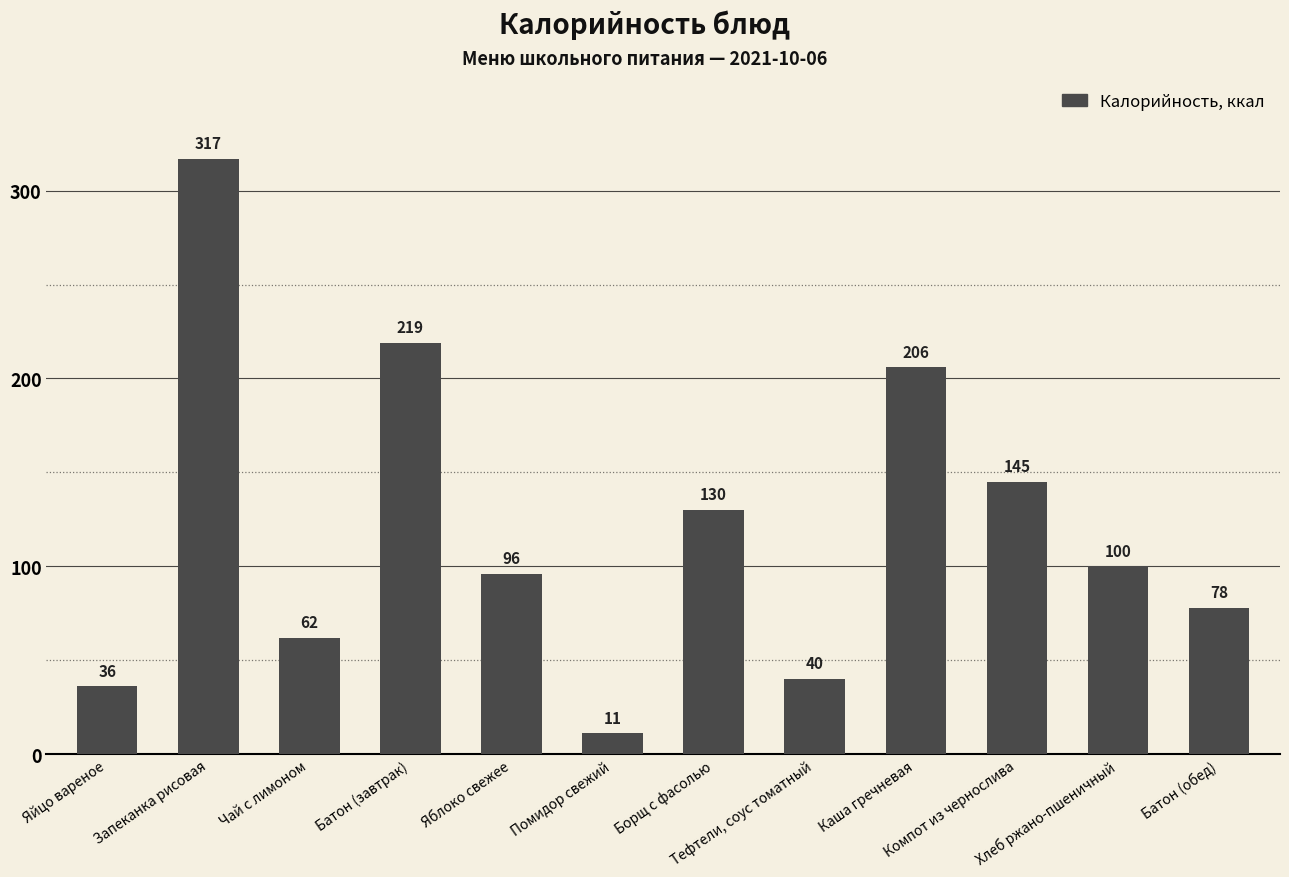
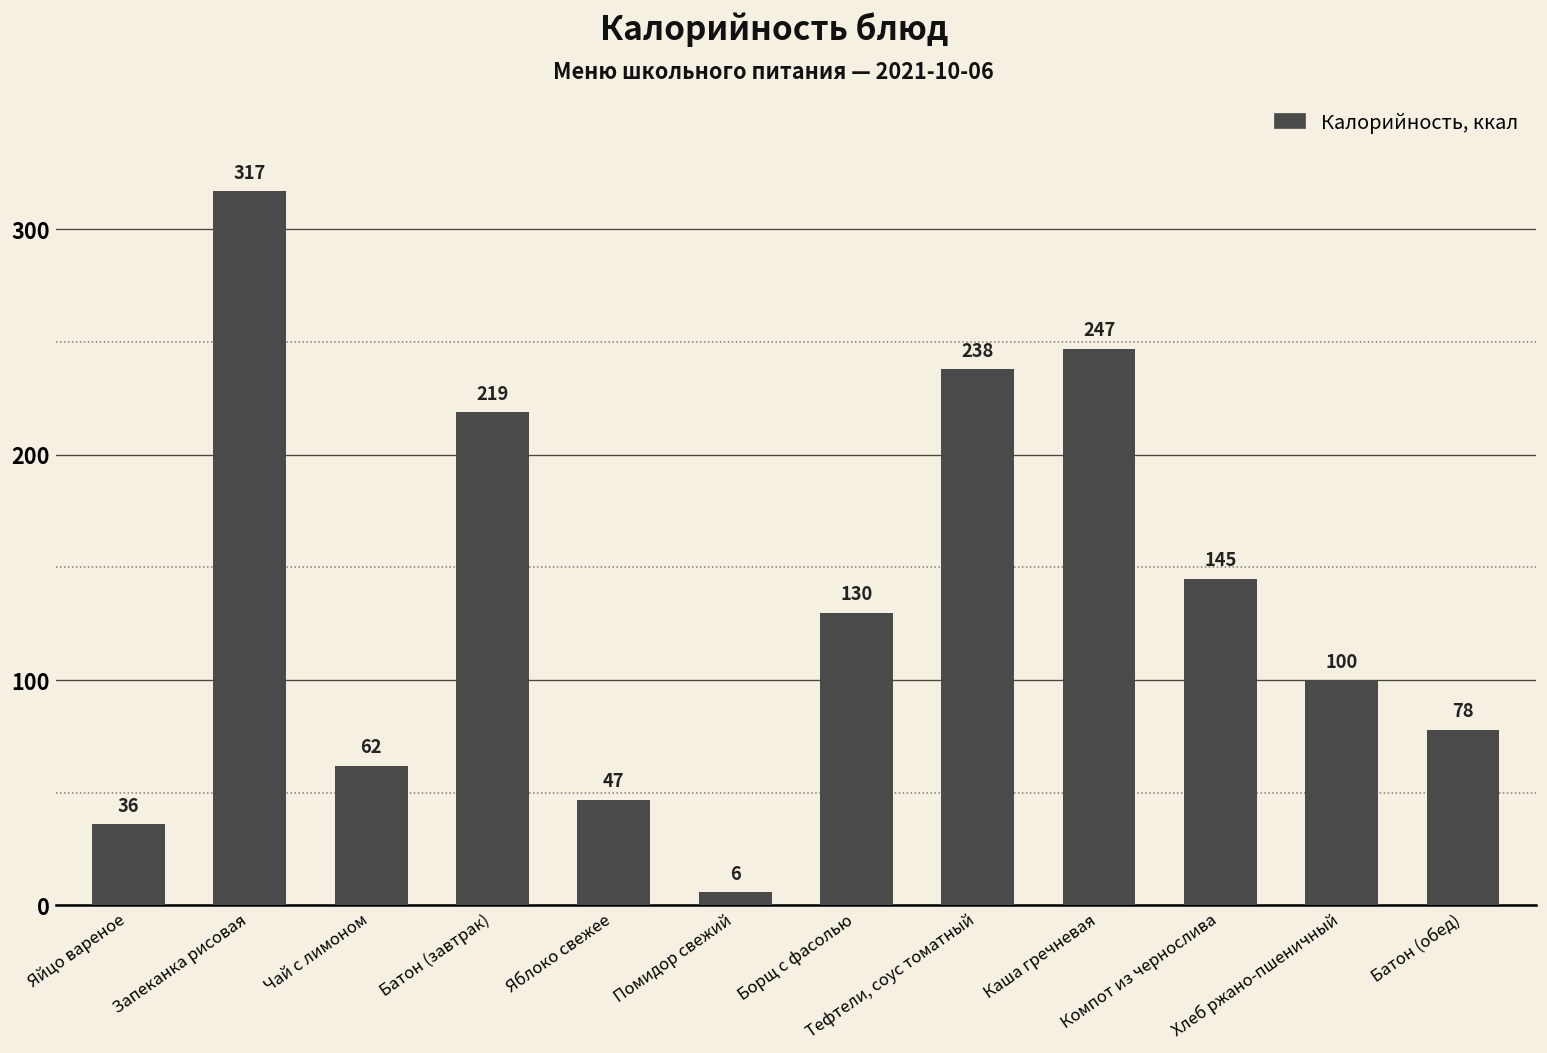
  {
    "Яйцо вареное": 36,
    "Запеканка рисовая": 317,
    "Чай с лимоном": 62,
    "Батон (завтрак)": 219,
-   "Яблоко свежее": 96,
-   "Помидор свежий": 11,
+   "Яблоко свежее": 47,
+   "Помидор свежий": 6,
    "Борщ с фасолью": 130,
-   "Тефтели, соус томатный": 40,
-   "Каша гречневая": 206,
+   "Тефтели, соус томатный": 238,
+   "Каша гречневая": 247,
    "Компот из чернослива": 145,
    "Хлеб ржано-пшеничный": 100,
    "Батон (обед)": 78
  }
